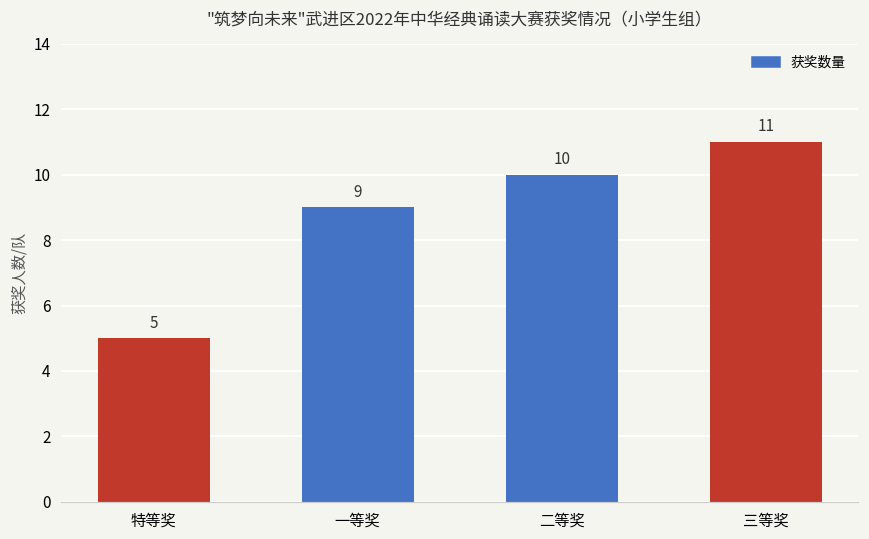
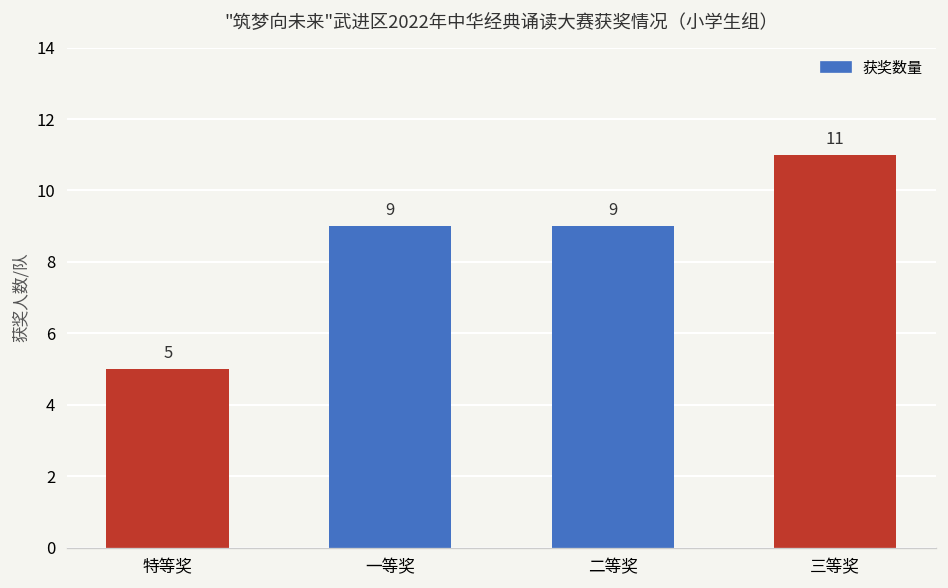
  {
    "特等奖": 5,
    "一等奖": 9,
-   "二等奖": 10,
+   "二等奖": 9,
    "三等奖": 11
  }
